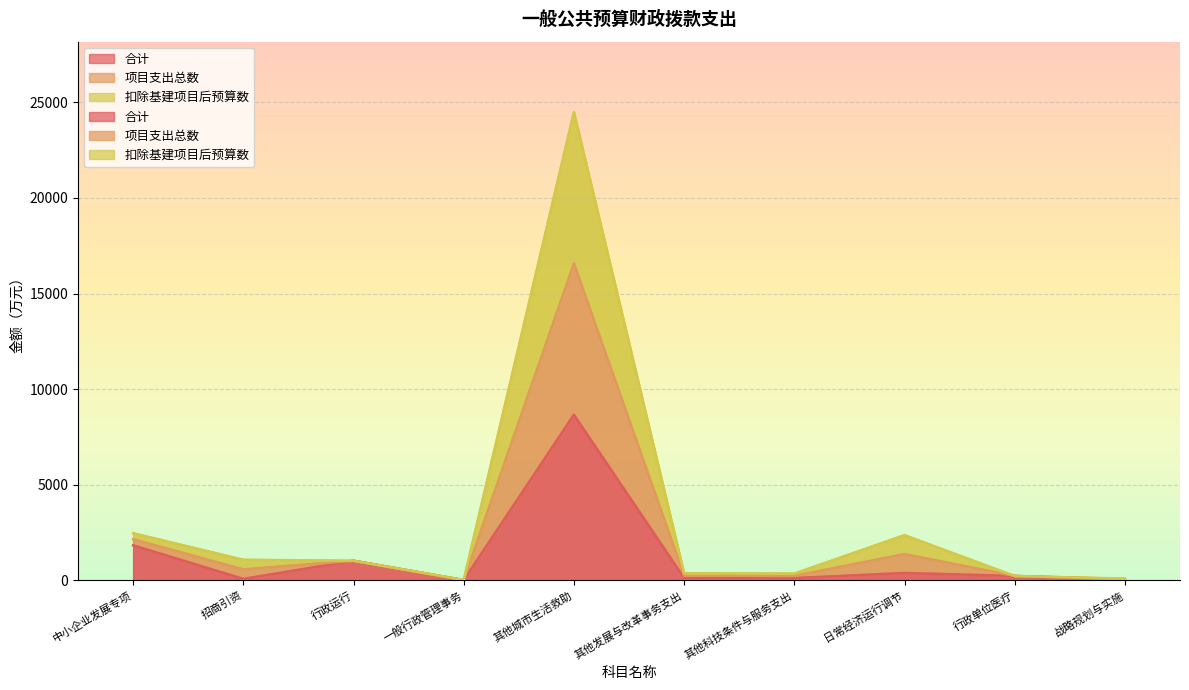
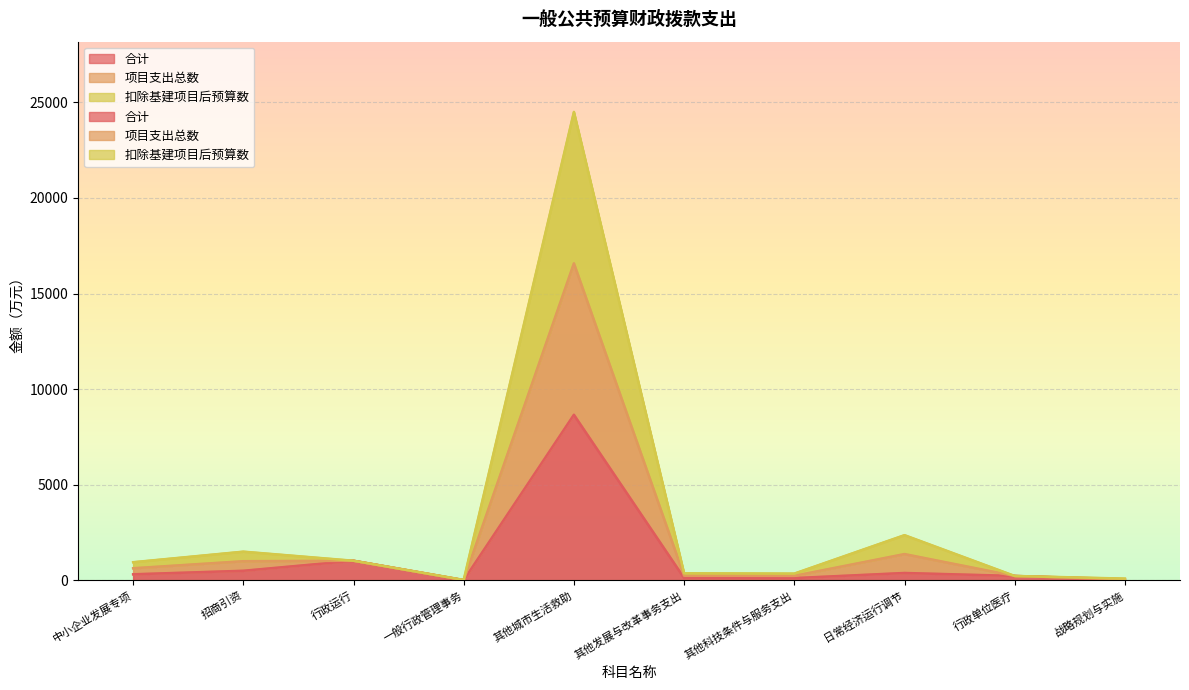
  {
    "合计": {
-     "中小企业发展专项": 1800,
-     "招商引资": 100,
+     "中小企业发展专项": 300,
+     "招商引资": 500,
      "其他城市生活救助": 8700,
      "日常经济运行调节": 400
    }
  }
